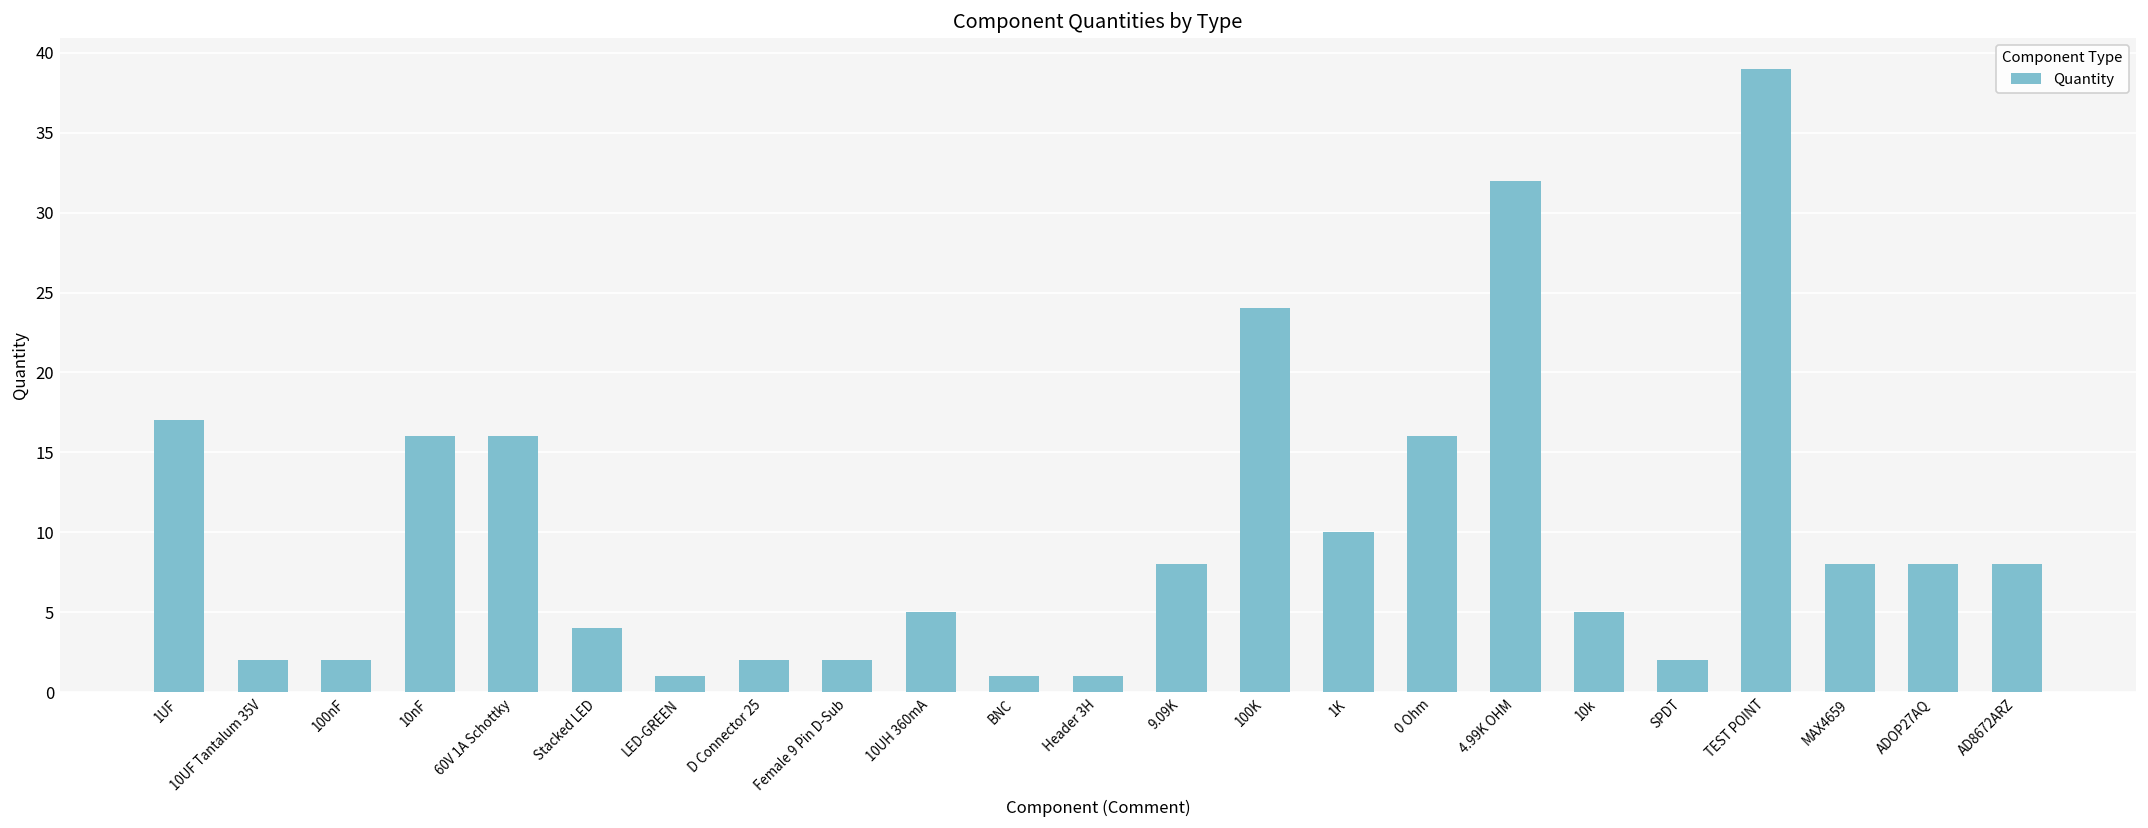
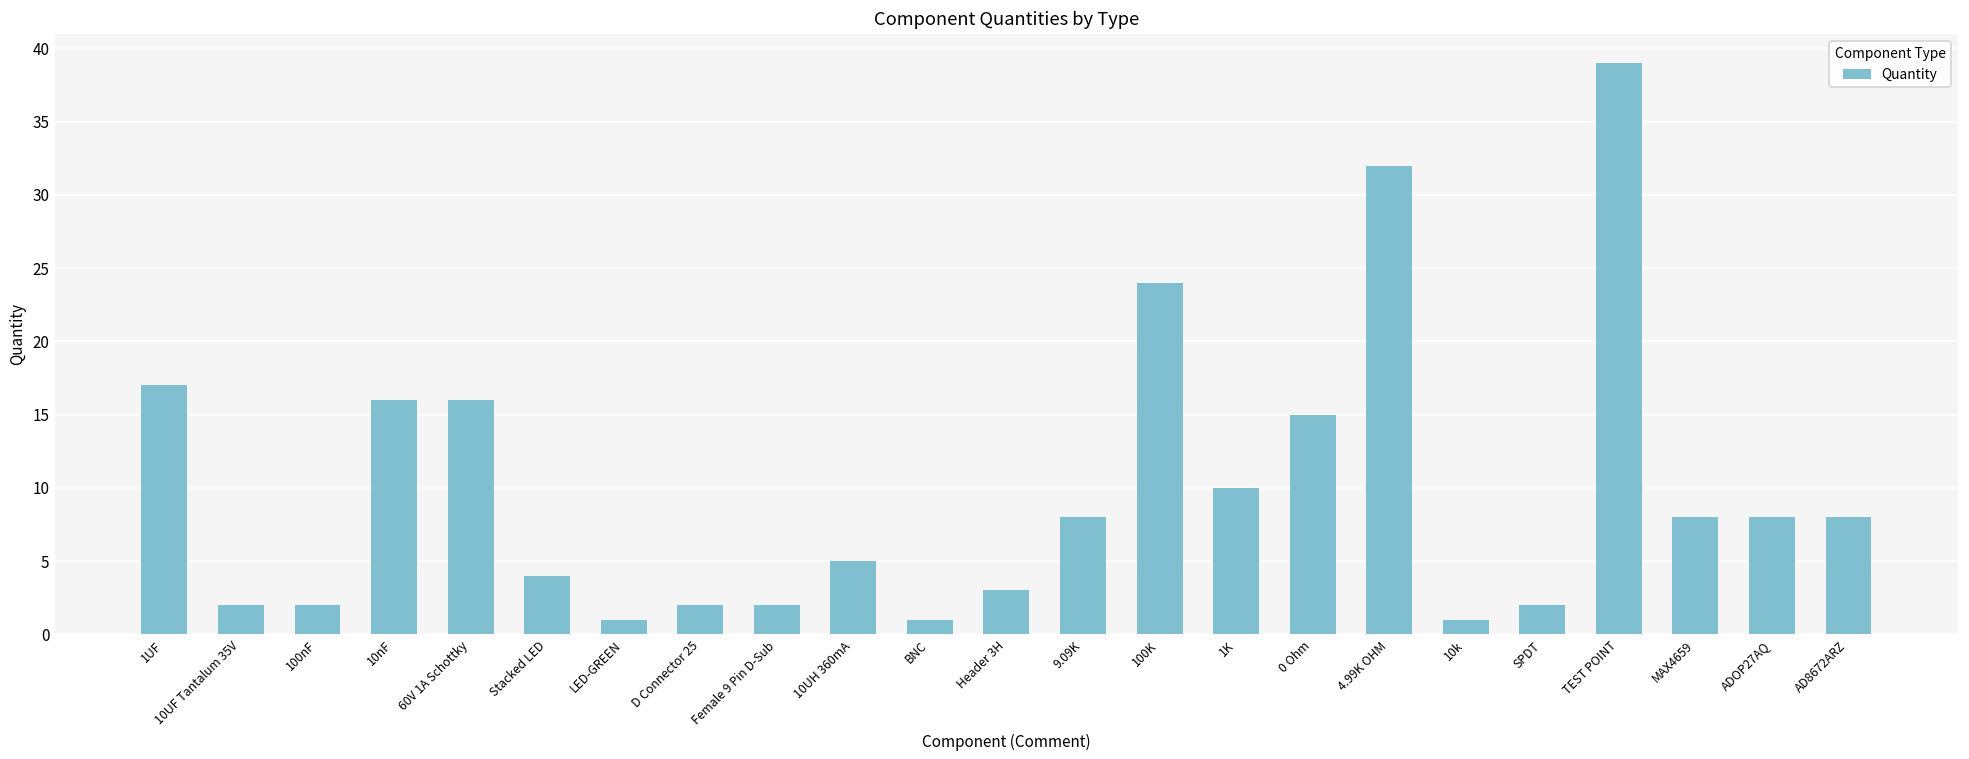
  {
    "1UF": 17,
    "10UF Tantalum 35V": 2,
    "100nF": 2,
    "10nF": 16,
    "60V 1A Schottky": 16,
    "Stacked LED": 4,
    "LED-GREEN": 1,
    "D Connector 25": 2,
    "Female 9 Pin D-Sub": 2,
    "10UH 360mA": 5,
    "BNC": 1,
-   "Header 3H": 1,
+   "Header 3H": 3,
    "9.09K": 8,
    "100K": 24,
    "1K": 10,
-   "0 Ohm": 16,
+   "0 Ohm": 15,
    "4.99K OHM": 32,
-   "10k": 5,
+   "10k": 1,
    "SPDT": 2,
    "TEST POINT": 39,
    "MAX4659": 8,
    "ADOP27AQ": 8,
    "AD8672ARZ": 8
  }
